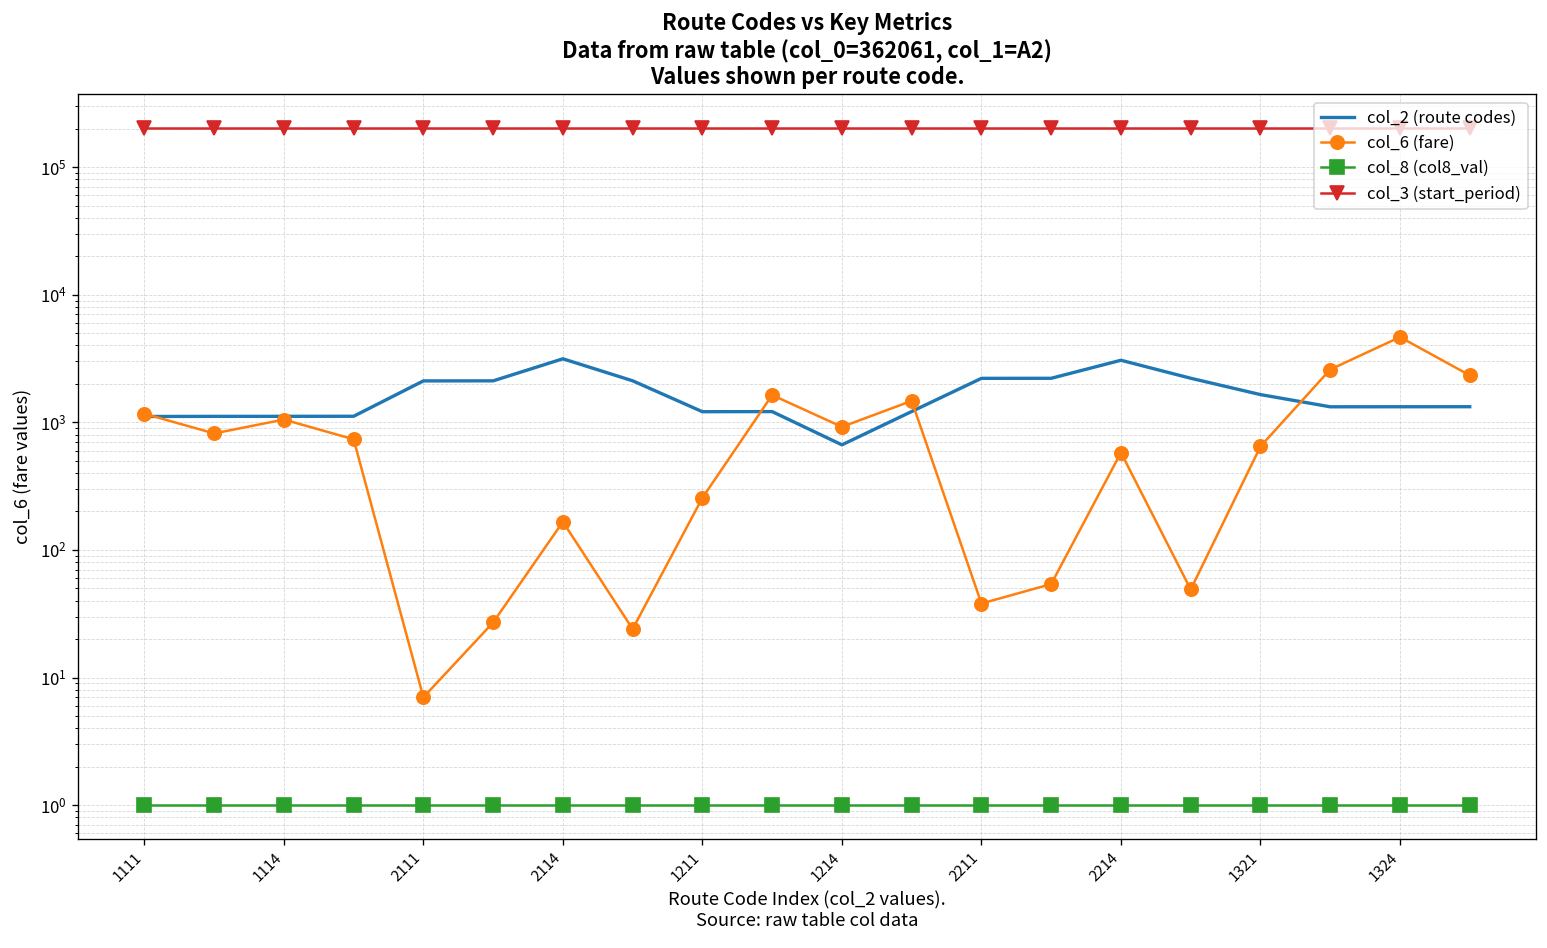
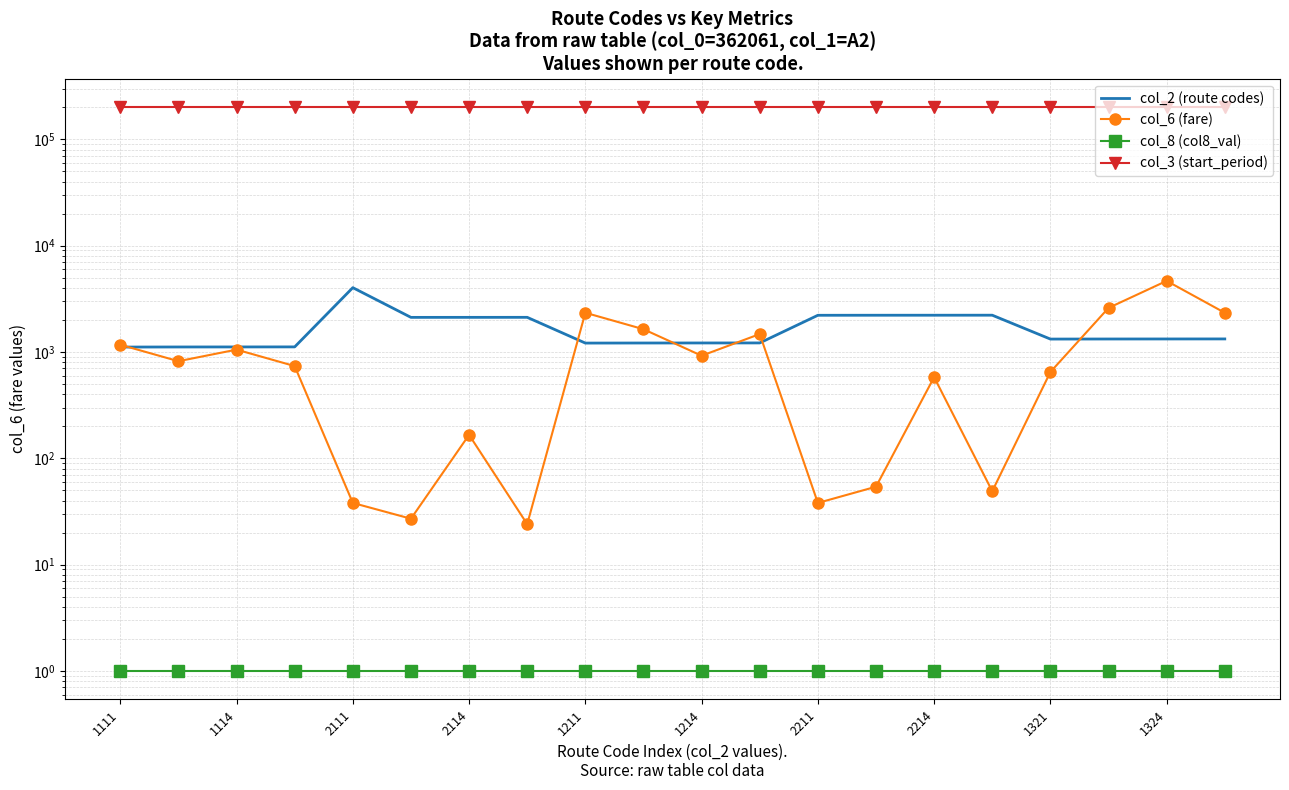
  {
    "col_2 (route codes)": {
      "1114": 1100,
-     "2111": 2100,
-     "2114": 3100,
+     "2111": 4000,
+     "2114": 2100,
      "1211": 1200,
-     "1214": 700,
+     "1214": 1200,
      "2211": 2200,
-     "2214": 3100,
-     "1321": 1600,
+     "2214": 2200,
+     "1321": 1300,
      "1324": 1300
    },
    "col_6 (fare)": {
      "1114": 1100,
-     "2111": 7,
+     "2111": 38,
      "2114": 170,
-     "1211": 260,
+     "1211": 2300,
      "1214": 900,
      "2211": 38,
      "2214": 600,
      "1321": 600,
      "1324": 5000
    },
    "col_8 (col8_val)": {
      "1111": 1,
      "1114": 1,
      "2111": 1,
      "2114": 1,
      "1211": 1,
      "1214": 1,
      "2211": 1,
      "2214": 1,
      "1321": 1,
      "1324": 1
    },
    "col_3 (start_period)": {
      "1111": 200000,
      "1114": 200000,
      "2111": 200000,
      "2114": 200000,
      "1211": 200000,
      "1214": 200000,
      "2211": 200000,
      "2214": 200000,
      "1321": 200000
    }
  }
